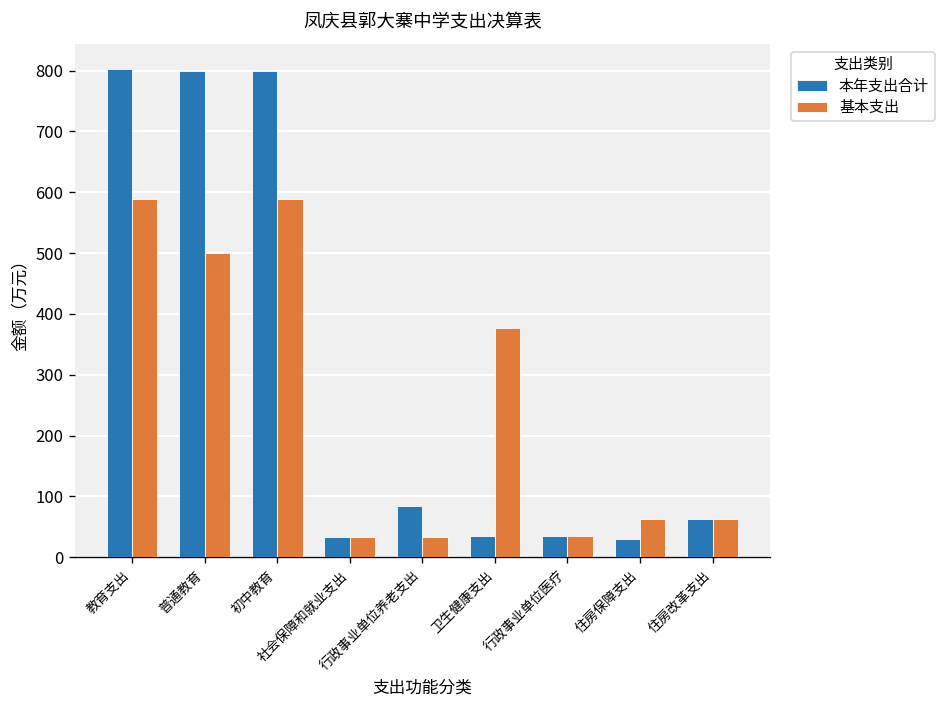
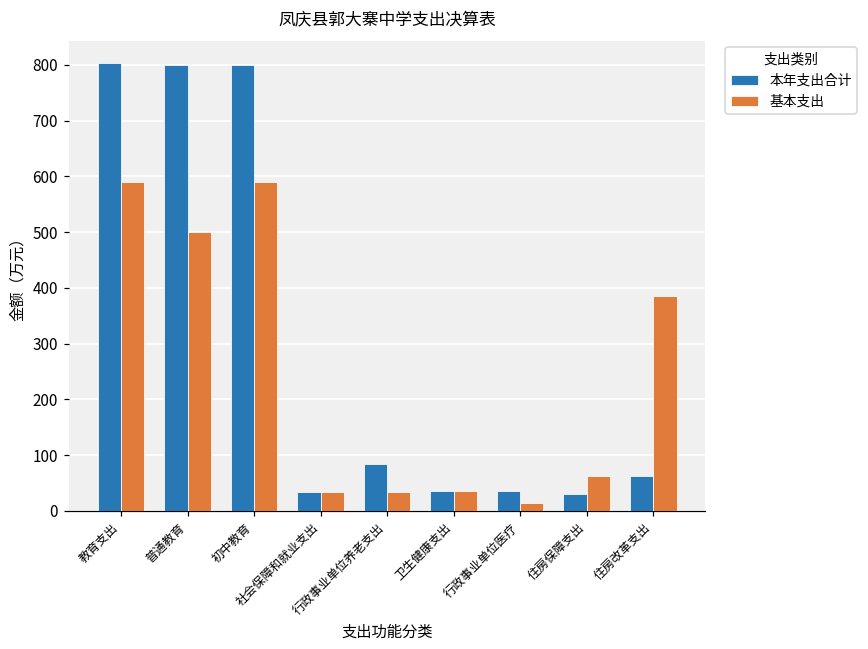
  {
    "本年支出合计": {
      "教育支出": 800,
      "普通教育": 800,
      "初中教育": 800,
      "社会保障和就业支出": 30,
      "行政事业单位养老支出": 80,
      "卫生健康支出": 40,
      "行政事业单位医疗": 40,
      "住房保障支出": 30,
      "住房改革支出": 60
    },
    "基本支出": {
      "教育支出": 590,
      "普通教育": 500,
      "初中教育": 590,
      "社会保障和就业支出": 30,
      "行政事业单位养老支出": 30,
-     "卫生健康支出": 380,
-     "行政事业单位医疗": 40,
+     "卫生健康支出": 40,
+     "行政事业单位医疗": 10,
      "住房保障支出": 60,
-     "住房改革支出": 60
+     "住房改革支出": 380
    }
  }
